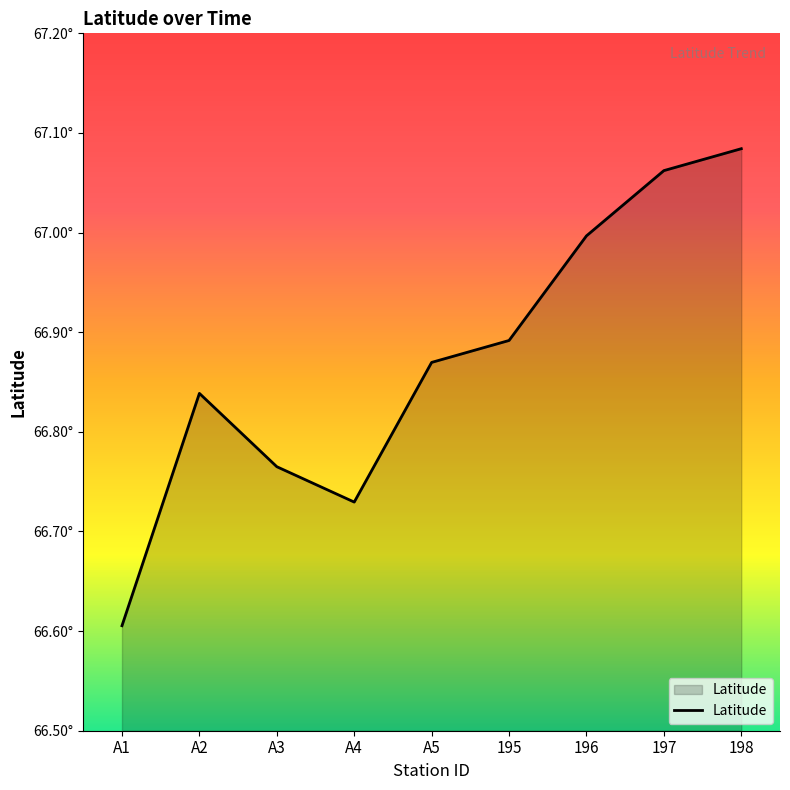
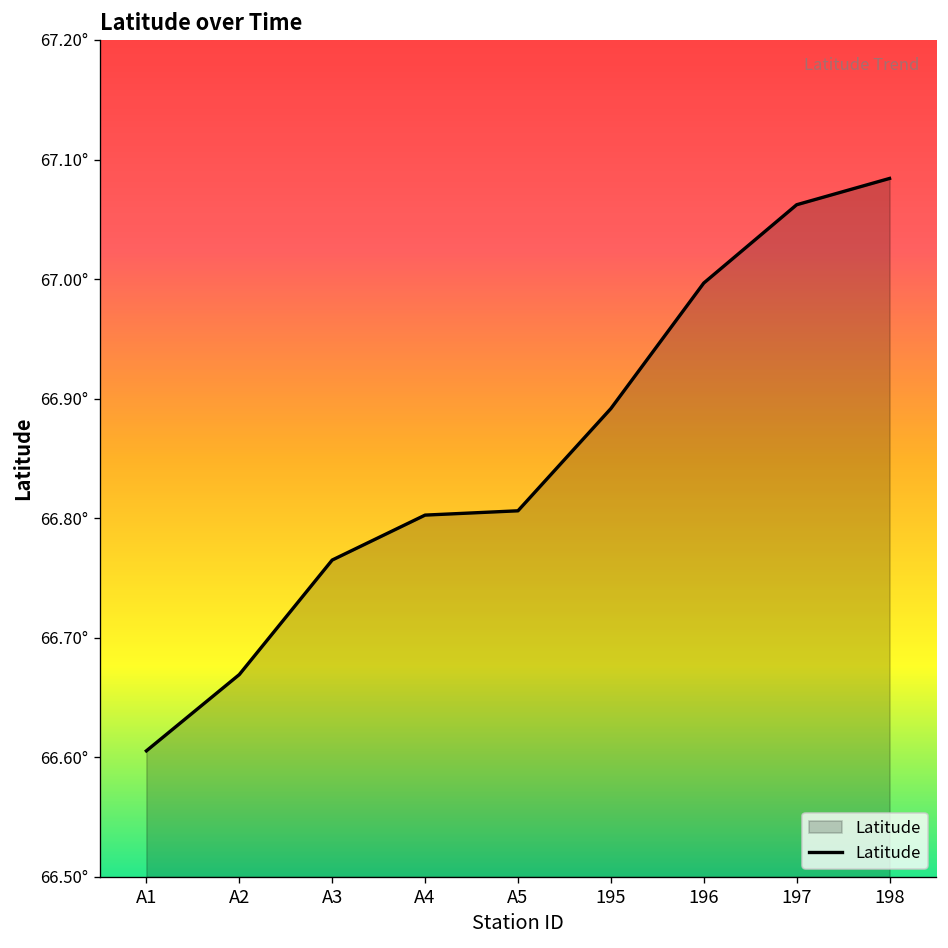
  {
    "A1": "66.61°",
-   "A2": "66.84°",
+   "A2": "66.67°",
    "A3": "66.77°",
-   "A4": "66.73°",
-   "A5": "66.87°",
+   "A4": "66.80°",
+   "A5": "66.81°",
    "195": "66.89°",
    "196": "67.00°",
    "197": "67.06°",
    "198": "67.08°"
  }
